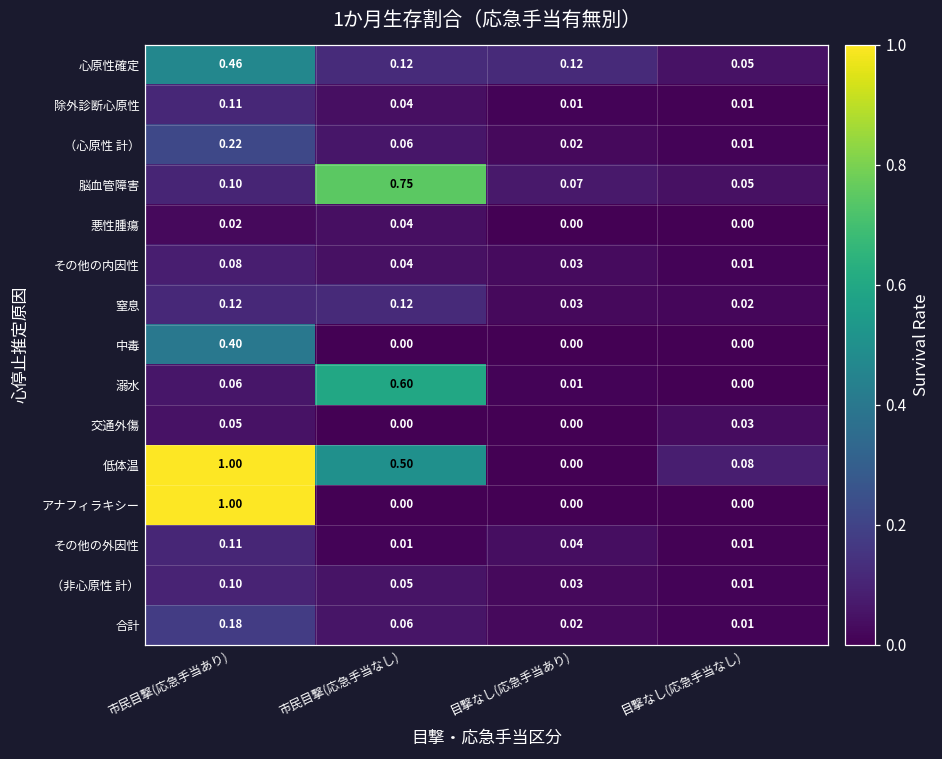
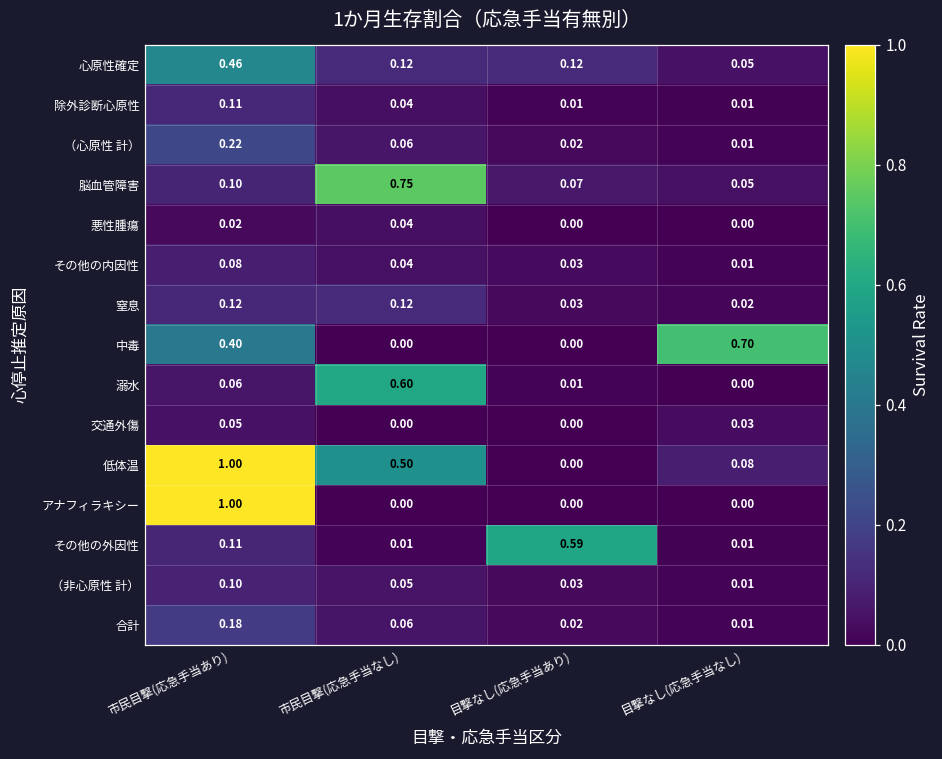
  {
    "心原性確定": {
      "市民目撃(応急手当あり)": 0.46,
      "市民目撃(応急手当なし)": 0.12,
      "目撃なし(応急手当あり)": 0.12,
      "目撃なし(応急手当なし)": 0.05
    },
    "除外診断心原性": {
      "市民目撃(応急手当あり)": 0.11,
      "市民目撃(応急手当なし)": 0.04,
      "目撃なし(応急手当あり)": 0.01,
      "目撃なし(応急手当なし)": 0.01
    },
    "（心原性 計）": {
      "市民目撃(応急手当あり)": 0.22,
      "市民目撃(応急手当なし)": 0.06,
      "目撃なし(応急手当あり)": 0.02,
      "目撃なし(応急手当なし)": 0.01
    },
    "脳血管障害": {
      "市民目撃(応急手当あり)": 0.10,
      "市民目撃(応急手当なし)": 0.75,
      "目撃なし(応急手当あり)": 0.07,
      "目撃なし(応急手当なし)": 0.05
    },
    "悪性腫瘍": {
      "市民目撃(応急手当あり)": 0.02,
      "市民目撃(応急手当なし)": 0.04,
      "目撃なし(応急手当あり)": 0.00,
      "目撃なし(応急手当なし)": 0.00
    },
    "その他の内因性": {
      "市民目撃(応急手当あり)": 0.08,
      "市民目撃(応急手当なし)": 0.04,
      "目撃なし(応急手当あり)": 0.03,
      "目撃なし(応急手当なし)": 0.01
    },
    "窒息": {
      "市民目撃(応急手当あり)": 0.12,
      "市民目撃(応急手当なし)": 0.12,
      "目撃なし(応急手当あり)": 0.03,
      "目撃なし(応急手当なし)": 0.02
    },
    "中毒": {
      "市民目撃(応急手当あり)": 0.40,
      "市民目撃(応急手当なし)": 0.00,
      "目撃なし(応急手当あり)": 0.00,
-     "目撃なし(応急手当なし)": 0.00
+     "目撃なし(応急手当なし)": 0.70
    },
    "溺水": {
      "市民目撃(応急手当あり)": 0.06,
      "市民目撃(応急手当なし)": 0.60,
      "目撃なし(応急手当あり)": 0.01,
      "目撃なし(応急手当なし)": 0.00
    },
    "交通外傷": {
      "市民目撃(応急手当あり)": 0.05,
      "市民目撃(応急手当なし)": 0.00,
      "目撃なし(応急手当あり)": 0.00,
      "目撃なし(応急手当なし)": 0.03
    },
    "低体温": {
      "市民目撃(応急手当あり)": 1.00,
      "市民目撃(応急手当なし)": 0.50,
      "目撃なし(応急手当あり)": 0.00,
      "目撃なし(応急手当なし)": 0.08
    },
    "アナフィラキシー": {
      "市民目撃(応急手当あり)": 1.00,
      "市民目撃(応急手当なし)": 0.00,
      "目撃なし(応急手当あり)": 0.00,
      "目撃なし(応急手当なし)": 0.00
    },
    "その他の外因性": {
      "市民目撃(応急手当あり)": 0.11,
      "市民目撃(応急手当なし)": 0.01,
-     "目撃なし(応急手当あり)": 0.04,
+     "目撃なし(応急手当あり)": 0.59,
      "目撃なし(応急手当なし)": 0.01
    },
    "（非心原性 計）": {
      "市民目撃(応急手当あり)": 0.10,
      "市民目撃(応急手当なし)": 0.05,
      "目撃なし(応急手当あり)": 0.03,
      "目撃なし(応急手当なし)": 0.01
    },
    "合計": {
      "市民目撃(応急手当あり)": 0.18,
      "市民目撃(応急手当なし)": 0.06,
      "目撃なし(応急手当あり)": 0.02,
      "目撃なし(応急手当なし)": 0.01
    }
  }
